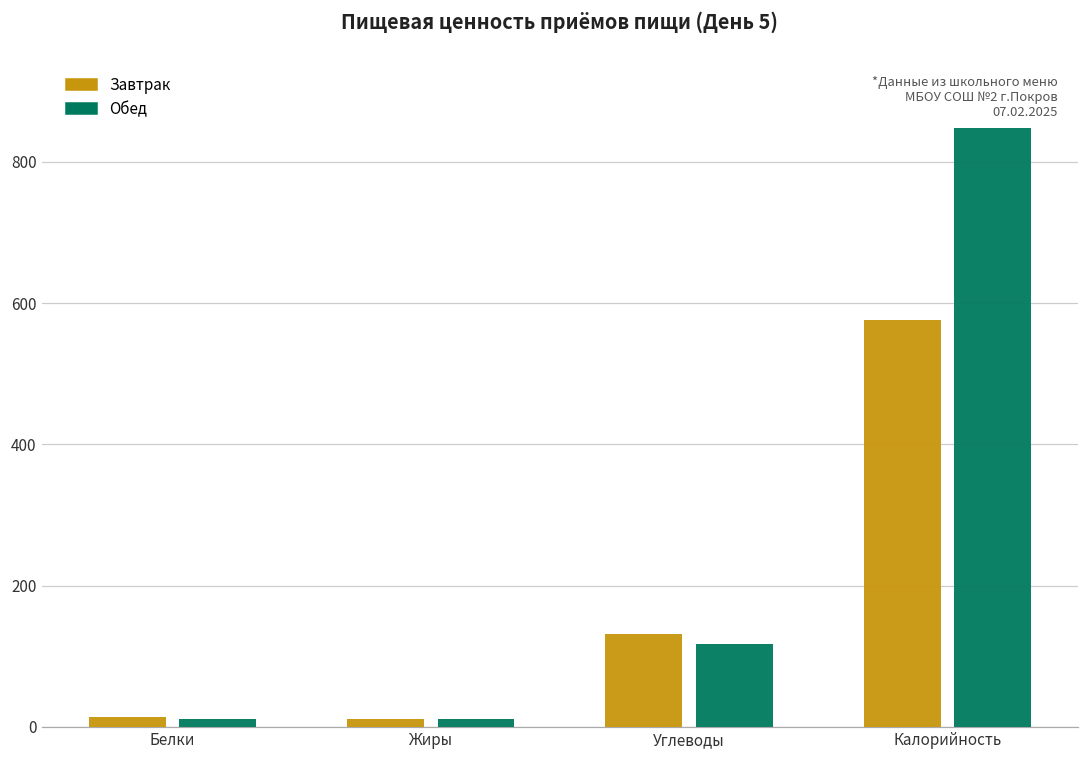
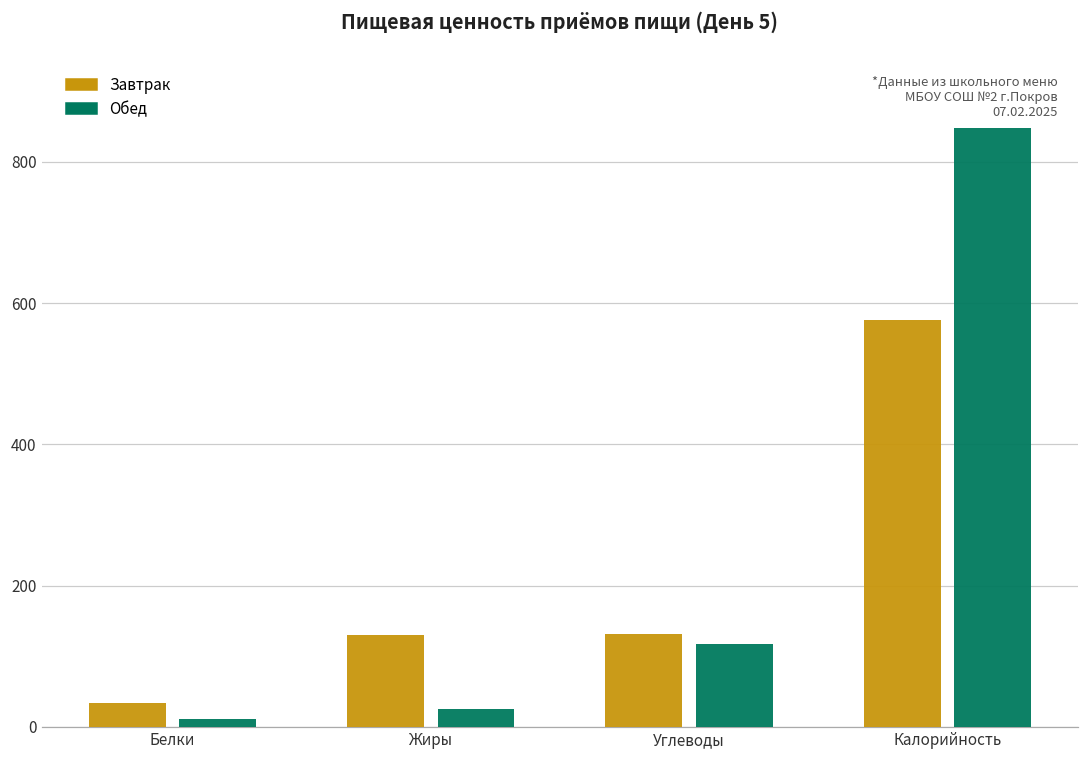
  {
    "Завтрак": {
-     "Белки": 10,
-     "Жиры": 10,
+     "Белки": 30,
+     "Жиры": 130,
      "Углеводы": 130,
      "Калорийность": 580
    },
    "Обед": {
      "Белки": 10,
-     "Жиры": 10,
+     "Жиры": 20,
      "Углеводы": 120
    }
  }
